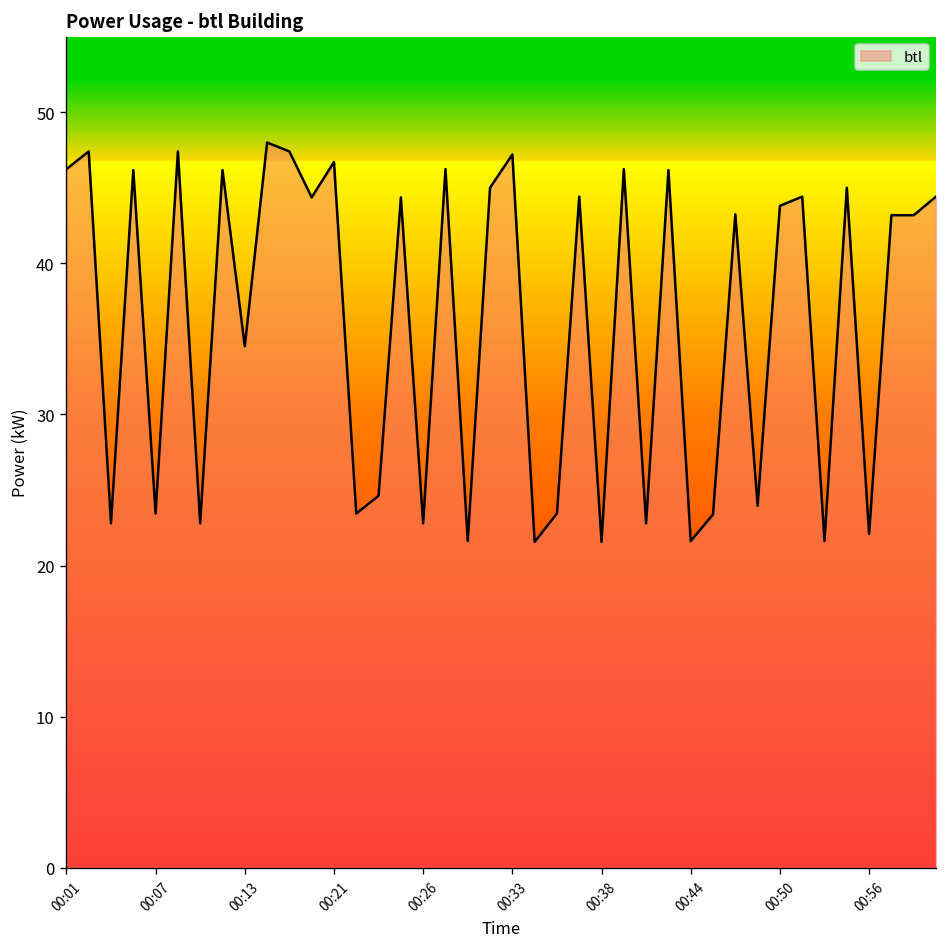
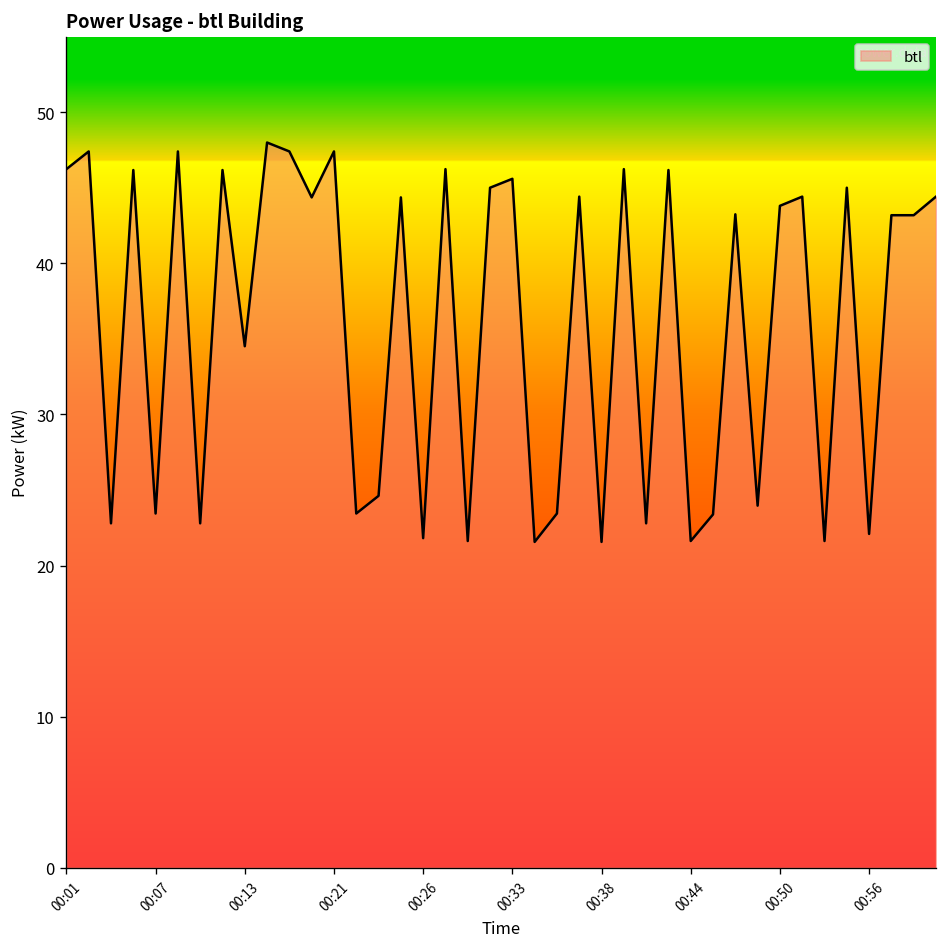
  {
    "00:01": 46.2,
    "00:07": 23.4,
    "00:13": 34.5,
-   "00:21": 46.7,
-   "00:26": 22.8,
-   "00:33": 47.2,
+   "00:21": 47.4,
+   "00:26": 21.8,
+   "00:33": 45.6,
    "00:38": 21.6,
    "00:44": 21.6,
    "00:50": 43.8,
    "00:56": 22.1
  }
